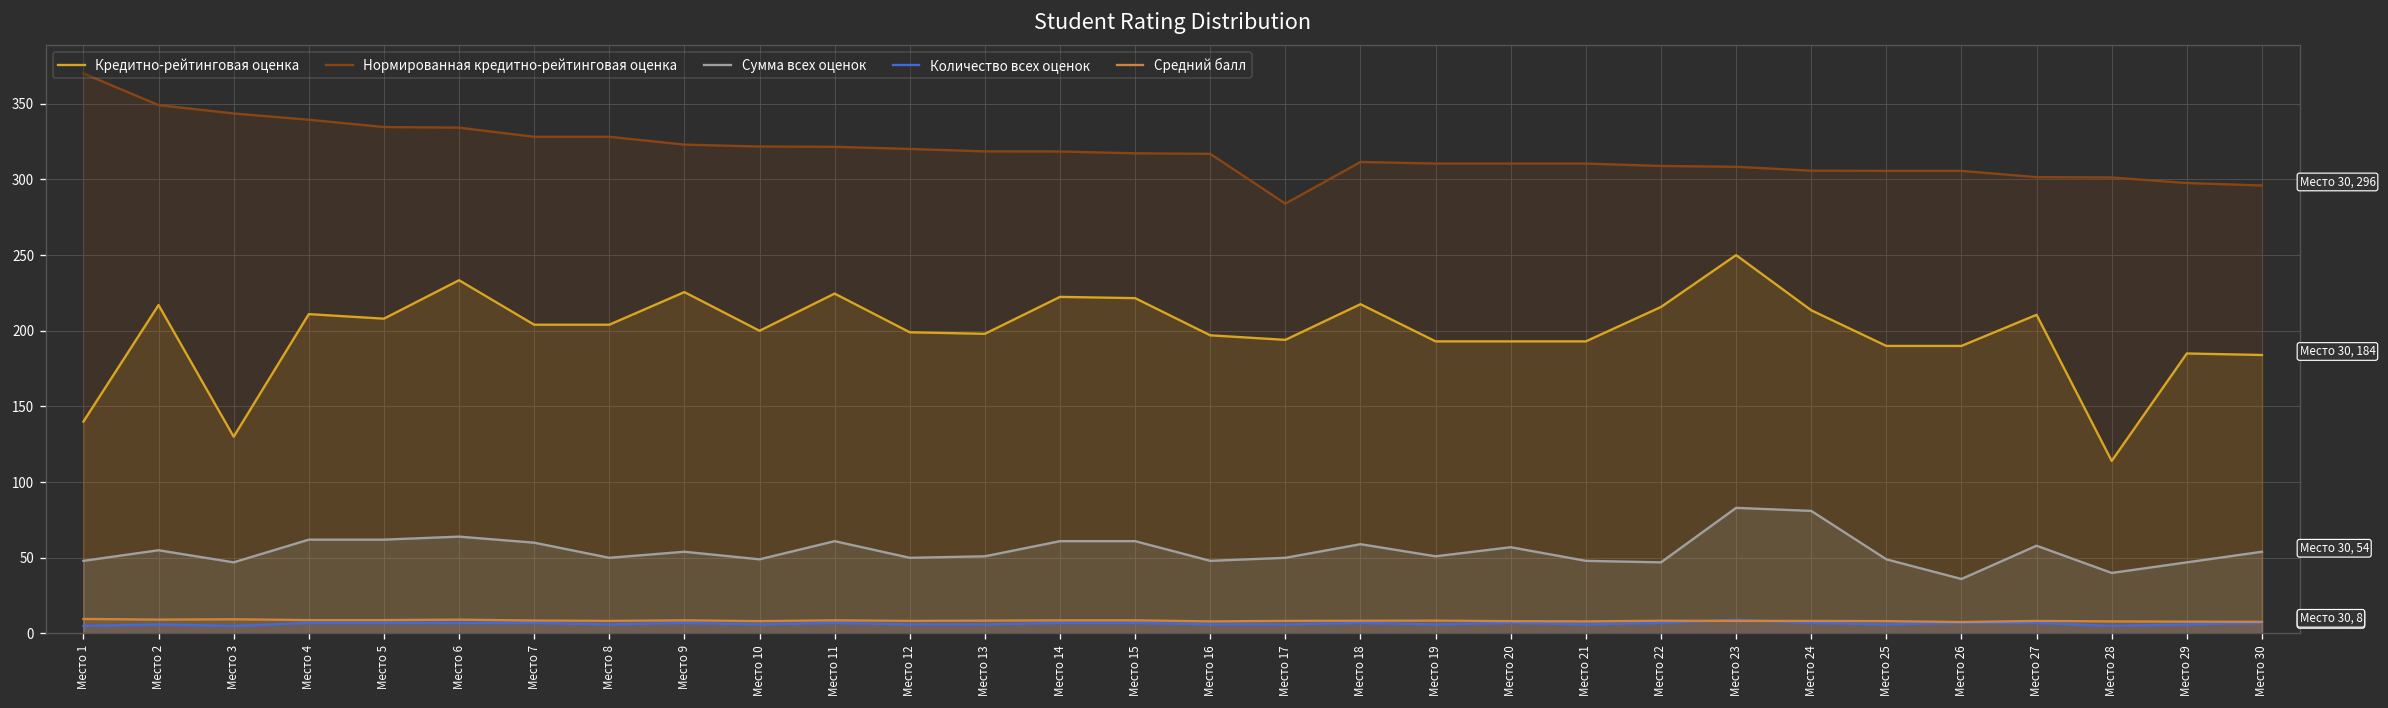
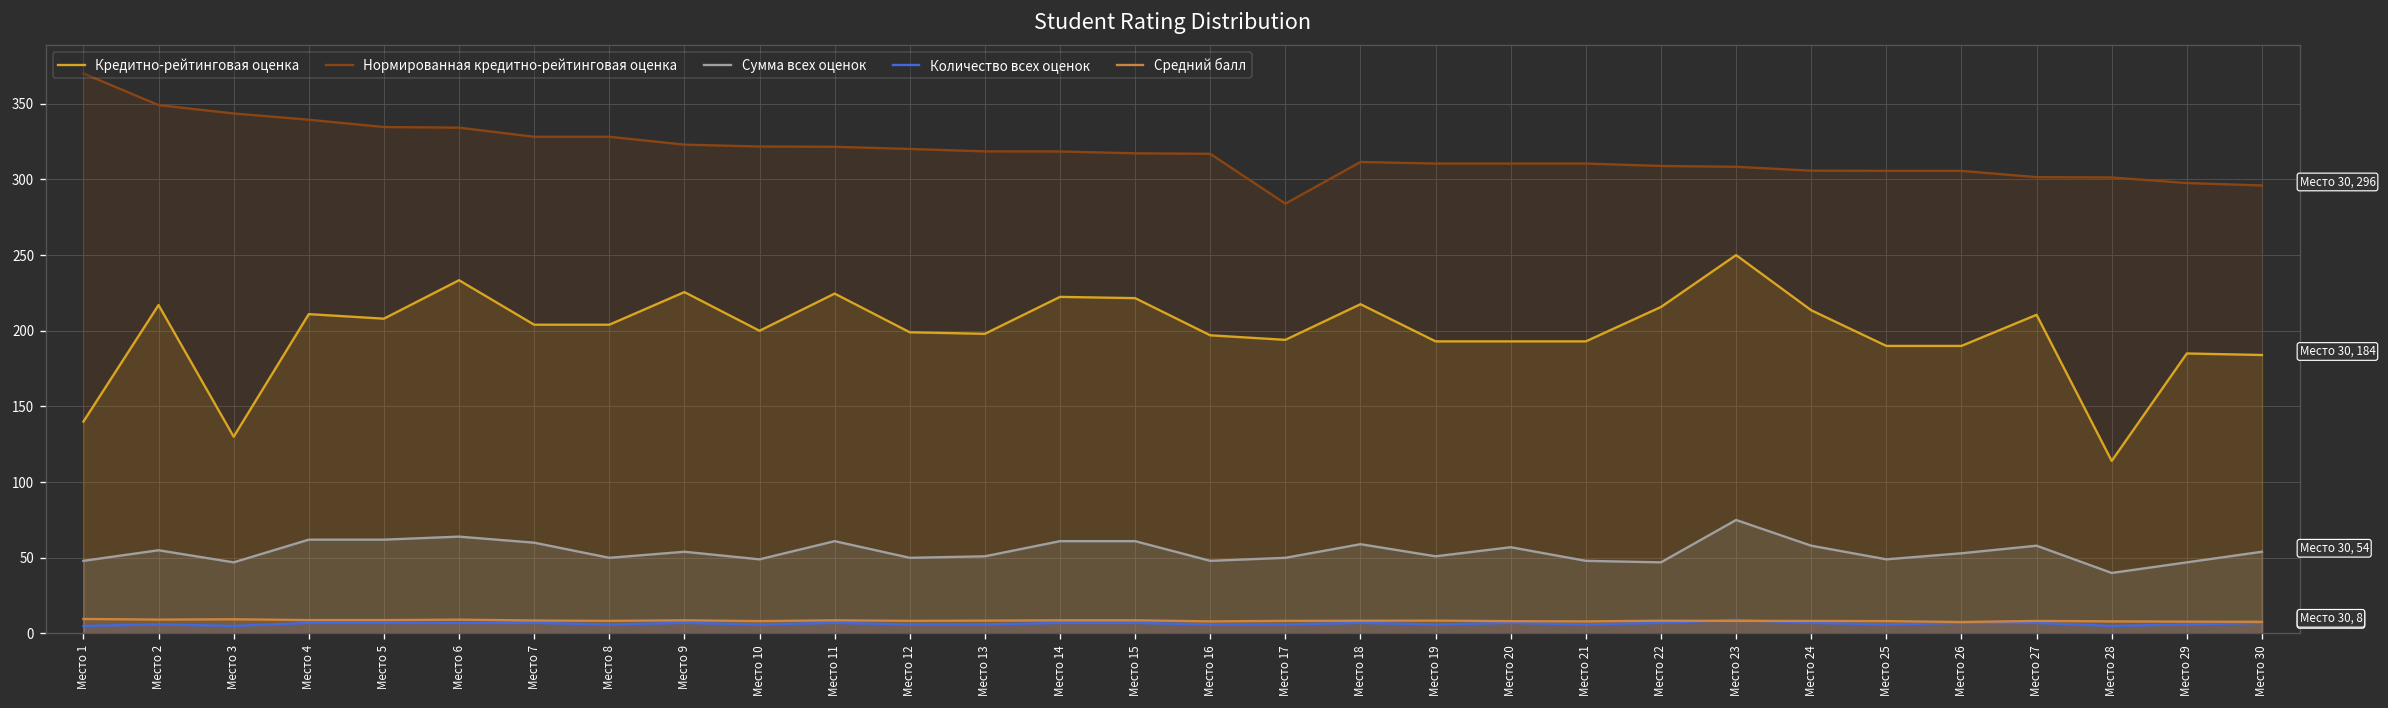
  {
    "Нормированная кредитно-рейтинговая оценка": {
      "Место 2": 349,
      "Место 3": 344,
      "Место 4": 339,
      "Место 5": 335,
      "Место 6": 334,
      "Место 7": 328,
      "Место 8": 328,
      "Место 9": 323,
      "Место 10": 322,
      "Место 11": 322,
      "Место 12": 320,
      "Место 13": 319,
      "Место 14": 318,
      "Место 15": 317,
      "Место 16": 317,
      "Место 17": 284,
      "Место 18": 312,
      "Место 19": 310,
      "Место 20": 310,
      "Место 21": 310,
      "Место 22": 309,
      "Место 23": 308,
      "Место 24": 306,
      "Место 25": 306,
      "Место 26": 306,
      "Место 27": 302,
      "Место 28": 301,
      "Место 29": 298,
      "Место 30": 296
    },
    "Сумма всех оценок": {
      "Место 1": 48,
      "Место 2": 55,
      "Место 3": 47,
      "Место 4": 62,
      "Место 5": 62,
      "Место 6": 64,
      "Место 7": 60,
      "Место 8": 50,
      "Место 9": 54,
      "Место 10": 49,
      "Место 11": 61,
      "Место 12": 50,
      "Место 13": 51,
      "Место 14": 61,
      "Место 15": 61,
      "Место 16": 48,
      "Место 17": 50,
      "Место 18": 59,
      "Место 19": 51,
      "Место 20": 57,
      "Место 21": 48,
      "Место 22": 47,
-     "Место 23": 83,
-     "Место 24": 81,
+     "Место 23": 75,
+     "Место 24": 58,
      "Место 25": 49,
-     "Место 26": 36,
+     "Место 26": 53,
      "Место 27": 58,
      "Место 28": 40,
      "Место 29": 47,
      "Место 30": 54
    },
    "Количество всех оценок": {
      "Место 1": 5,
      "Место 2": 6,
      "Место 3": 5,
      "Место 6": 7,
      "Место 8": 6,
      "Место 10": 6,
      "Место 12": 6,
      "Место 13": 6,
      "Место 17": 6,
      "Место 19": 6,
      "Место 25": 6,
      "Место 28": 5
    }
  }
